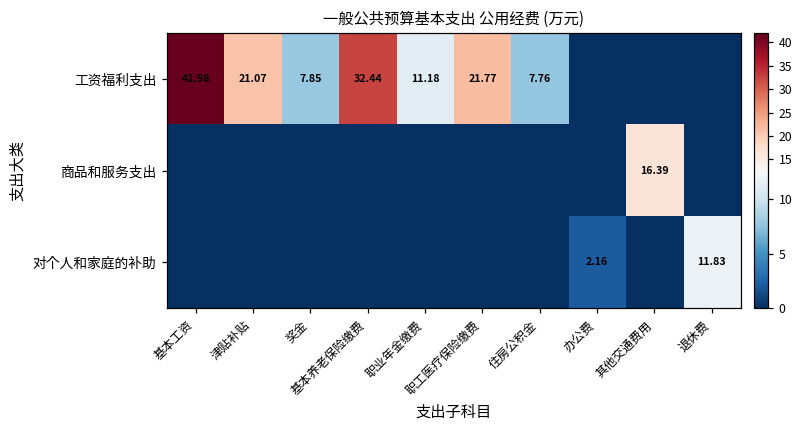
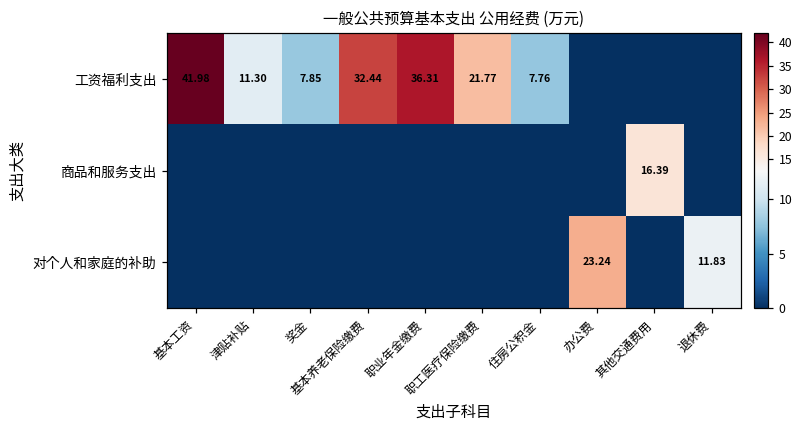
  {
    "工资福利支出": {
      "基本工资": 41.98,
-     "津贴补贴": 21.07,
+     "津贴补贴": 11.30,
      "奖金": 7.85,
      "基本养老保险缴费": 32.44,
-     "职业年金缴费": 11.18,
+     "职业年金缴费": 36.31,
      "职工医疗保险缴费": 21.77,
      "住房公积金": 7.76
    },
    "商品和服务支出": {
      "其他交通费用": 16.39
    },
    "对个人和家庭的补助": {
-     "办公费": 2.16,
+     "办公费": 23.24,
      "退休费": 11.83
    }
  }
